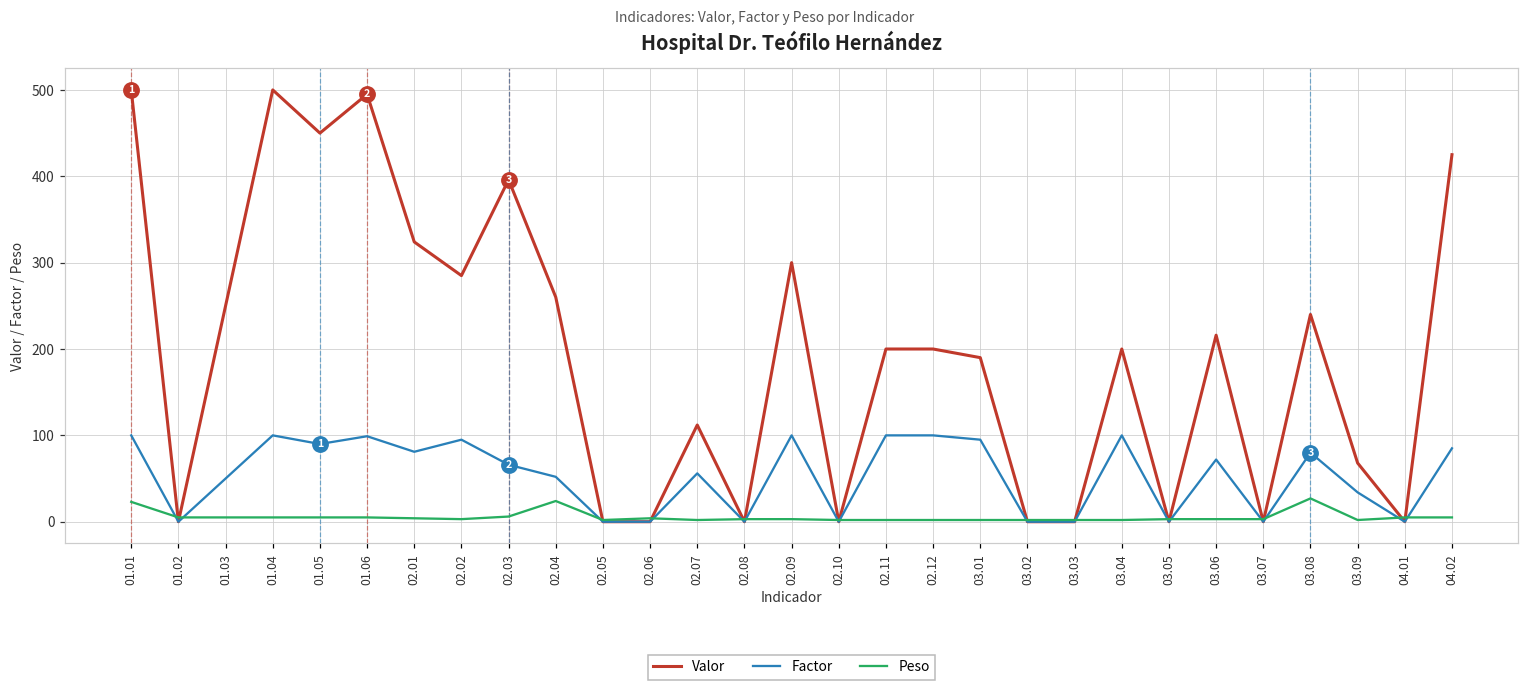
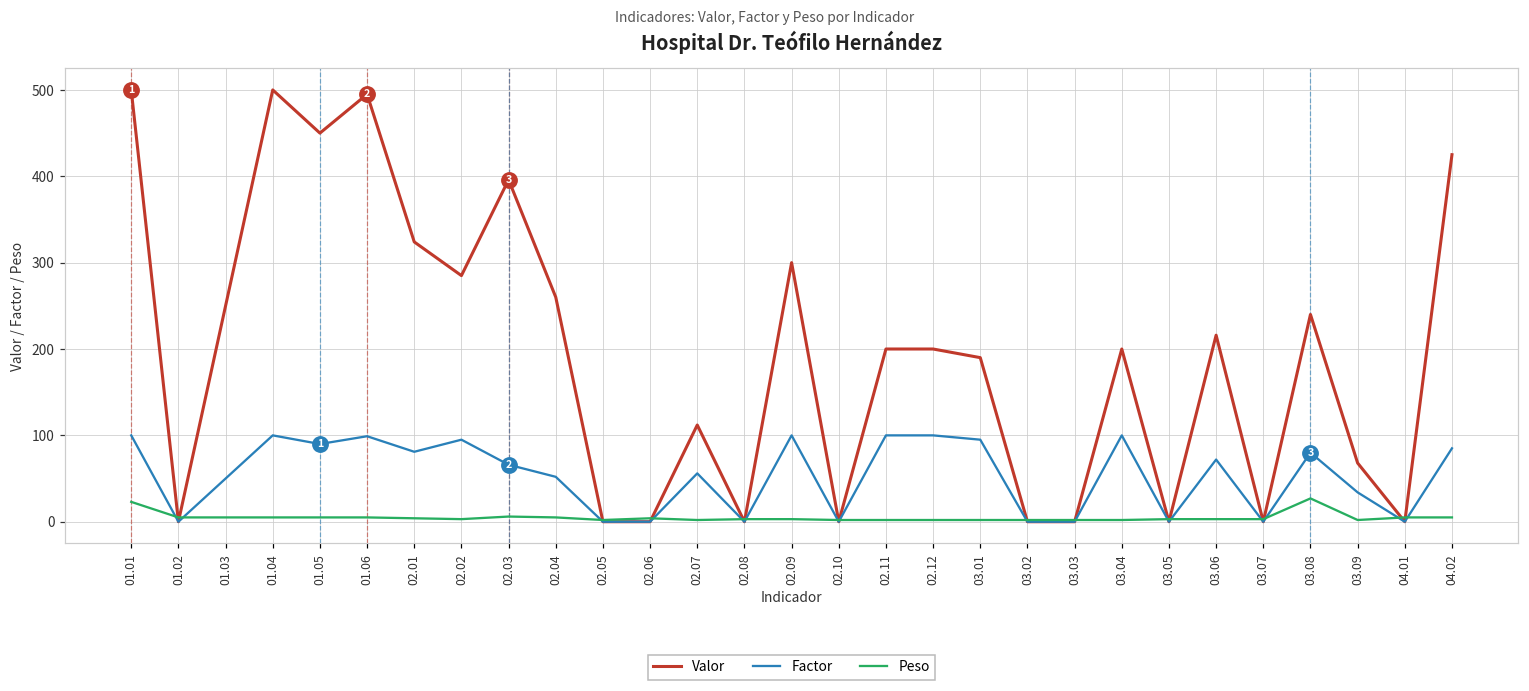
  {
    "Peso": {
      "01.01": 20,
      "01.02": 10,
      "01.03": 10,
      "01.04": 10,
      "01.05": 10,
      "01.06": 10,
      "02.01": 0,
      "02.02": 0,
      "02.03": 10,
-     "02.04": 20,
+     "02.04": 10,
      "02.06": 0,
      "02.07": 0,
      "02.09": 0,
      "02.11": 0,
      "02.12": 0,
      "03.01": 0,
      "03.04": 0,
      "03.06": 0,
      "03.08": 30,
      "03.09": 0,
      "04.01": 10,
      "04.02": 10
    }
  }
